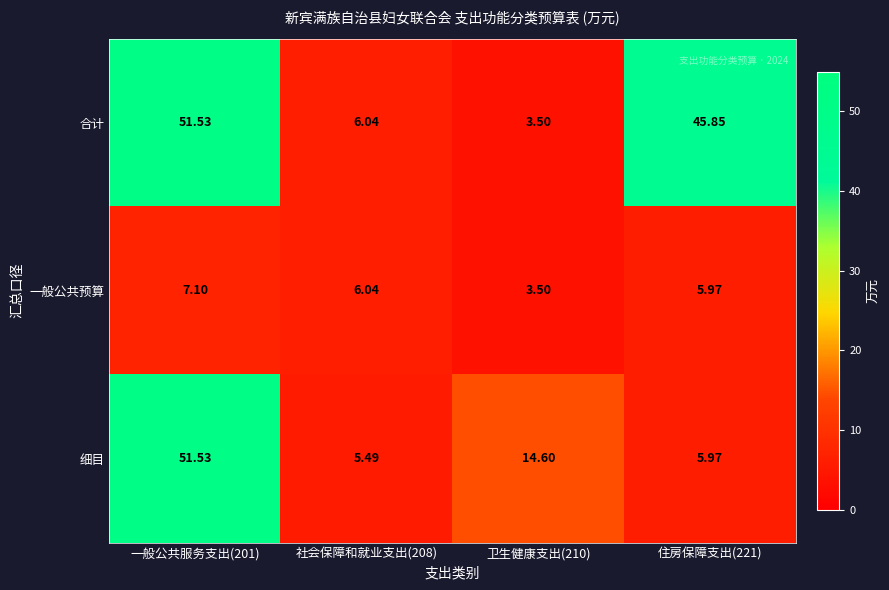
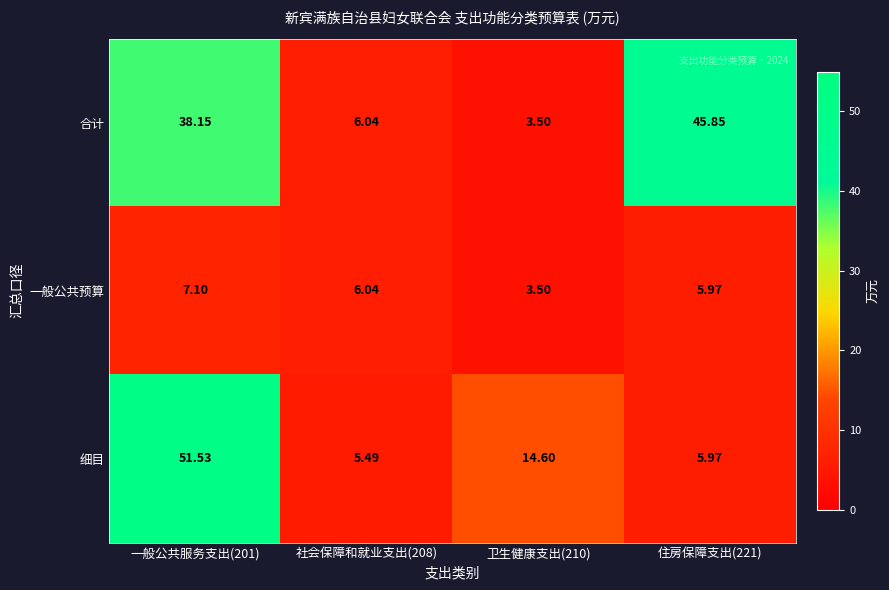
  {
    "合计": {
-     "一般公共服务支出(201)": 51.53,
+     "一般公共服务支出(201)": 38.15,
      "社会保障和就业支出(208)": 6.04,
      "卫生健康支出(210)": 3.50,
      "住房保障支出(221)": 45.85
    },
    "一般公共预算": {
      "一般公共服务支出(201)": 7.10,
      "社会保障和就业支出(208)": 6.04,
      "卫生健康支出(210)": 3.50,
      "住房保障支出(221)": 5.97
    },
    "细目": {
      "一般公共服务支出(201)": 51.53,
      "社会保障和就业支出(208)": 5.49,
      "卫生健康支出(210)": 14.60,
      "住房保障支出(221)": 5.97
    }
  }
